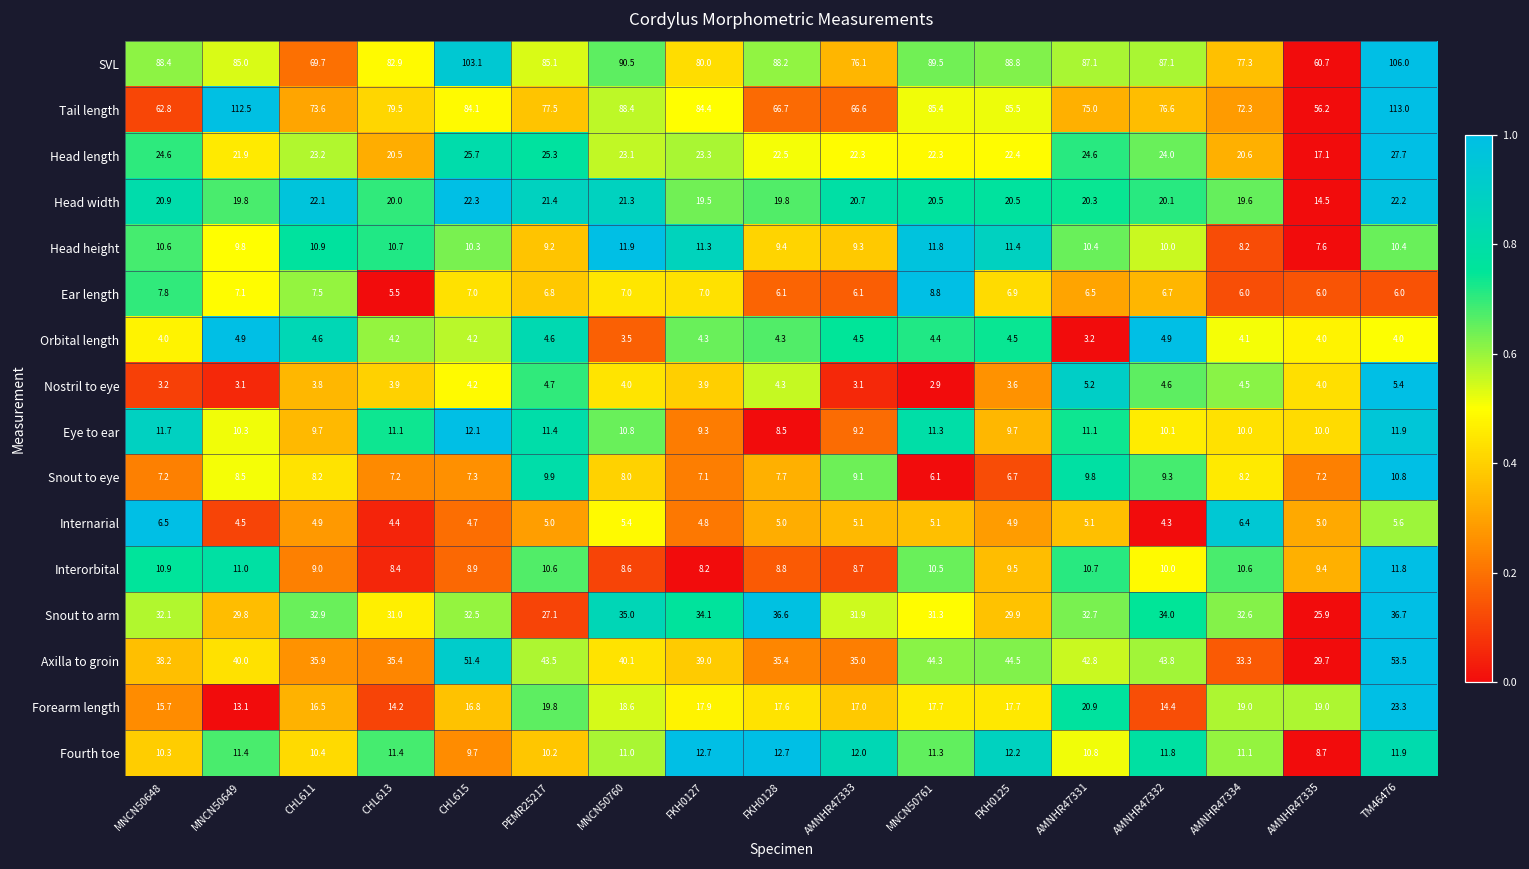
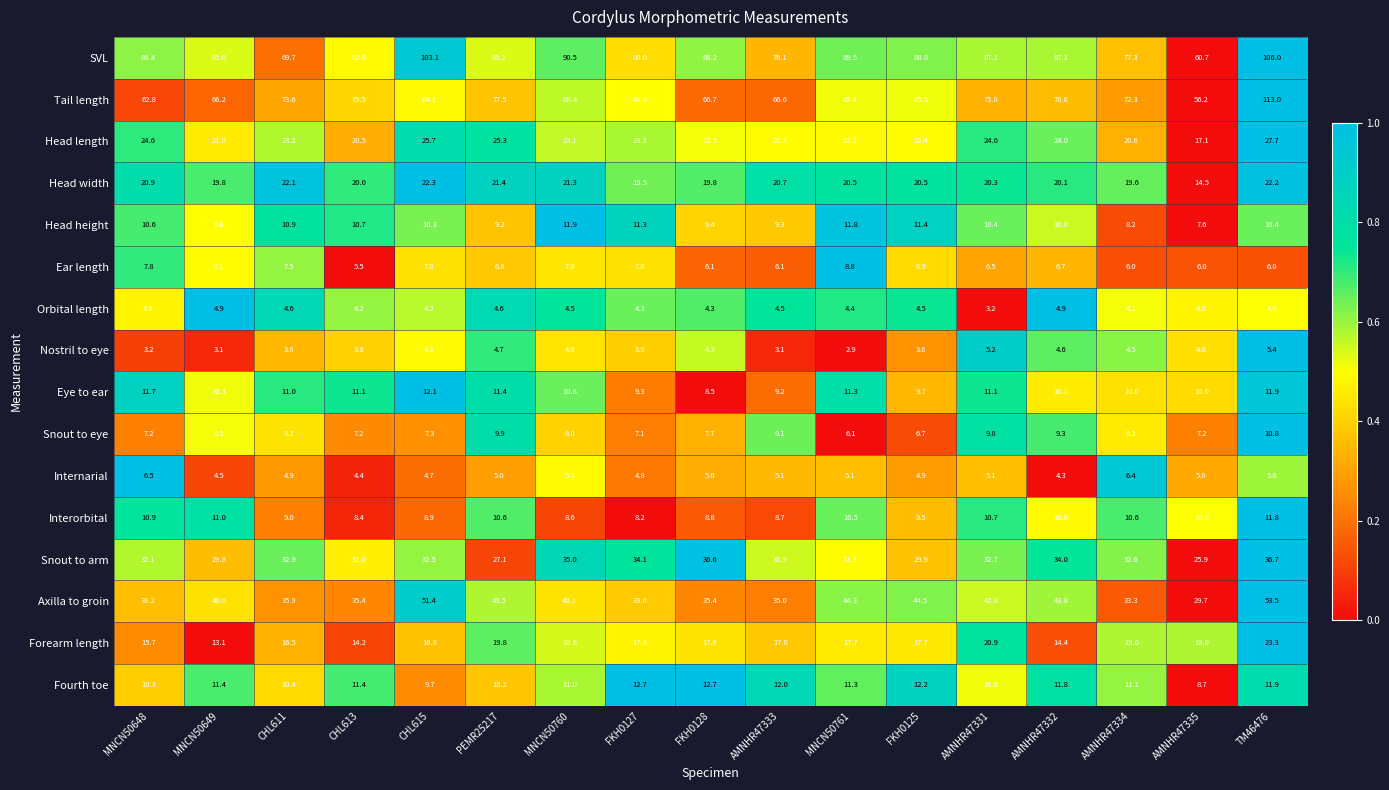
  {
    "Tail length": {
      "MNCN50648": 62.8,
-     "MNCN50649": 112.5,
+     "MNCN50649": 66.2,
      "CHL611": 73.6,
      "CHL613": 79.5,
      "CHL615": 84.1,
      "PEMR25217": 77.5,
      "MNCN50760": 88.4,
      "FKH0127": 84.4,
      "FKH0128": 66.7,
      "AMNHR47333": 66.6,
      "MNCN50761": 85.4,
      "FKH0125": 85.5,
      "AMNHR47331": 75.0,
      "AMNHR47332": 76.6,
      "AMNHR47334": 72.3,
      "AMNHR47335": 56.2,
      "TM46476": 113.0
    },
    "Orbital length": {
      "MNCN50648": 4.0,
      "MNCN50649": 4.9,
      "CHL611": 4.6,
      "CHL613": 4.2,
      "CHL615": 4.2,
      "PEMR25217": 4.6,
-     "MNCN50760": 3.5,
+     "MNCN50760": 4.5,
      "FKH0127": 4.3,
      "FKH0128": 4.3,
      "AMNHR47333": 4.5,
      "MNCN50761": 4.4,
      "FKH0125": 4.5,
      "AMNHR47331": 3.2,
      "AMNHR47332": 4.9,
      "AMNHR47334": 4.1,
      "AMNHR47335": 4.0,
      "TM46476": 4.0
    },
    "Eye to ear": {
      "MNCN50648": 11.7,
      "MNCN50649": 10.3,
-     "CHL611": 9.7,
+     "CHL611": 11.0,
      "CHL613": 11.1,
      "CHL615": 12.1,
      "PEMR25217": 11.4,
      "MNCN50760": 10.8,
      "FKH0127": 9.3,
      "FKH0128": 8.5,
      "AMNHR47333": 9.2,
      "MNCN50761": 11.3,
      "FKH0125": 9.7,
      "AMNHR47331": 11.1,
      "AMNHR47332": 10.1,
      "AMNHR47334": 10.0,
      "AMNHR47335": 10.0,
      "TM46476": 11.9
    },
    "Interorbital": {
      "MNCN50648": 10.9,
      "MNCN50649": 11.0,
      "CHL611": 9.0,
      "CHL613": 8.4,
      "CHL615": 8.9,
      "PEMR25217": 10.6,
      "MNCN50760": 8.6,
      "FKH0127": 8.2,
      "FKH0128": 8.8,
      "AMNHR47333": 8.7,
      "MNCN50761": 10.5,
      "FKH0125": 9.5,
      "AMNHR47331": 10.7,
      "AMNHR47332": 10.0,
      "AMNHR47334": 10.6,
-     "AMNHR47335": 9.4,
+     "AMNHR47335": 10.0,
      "TM46476": 11.8
    }
  }
